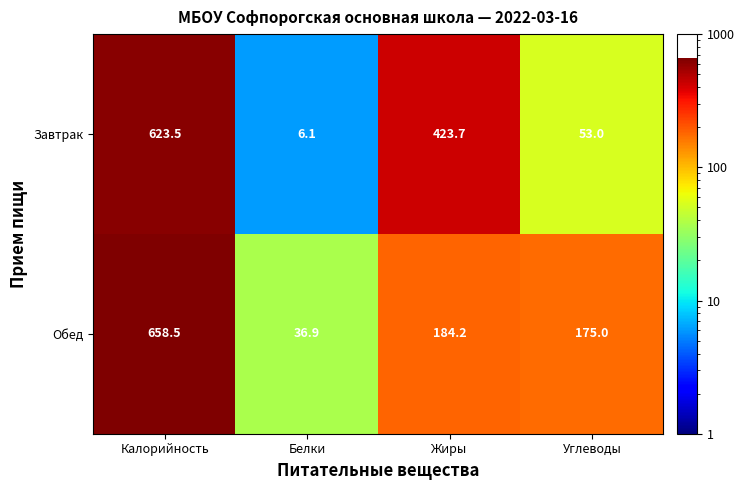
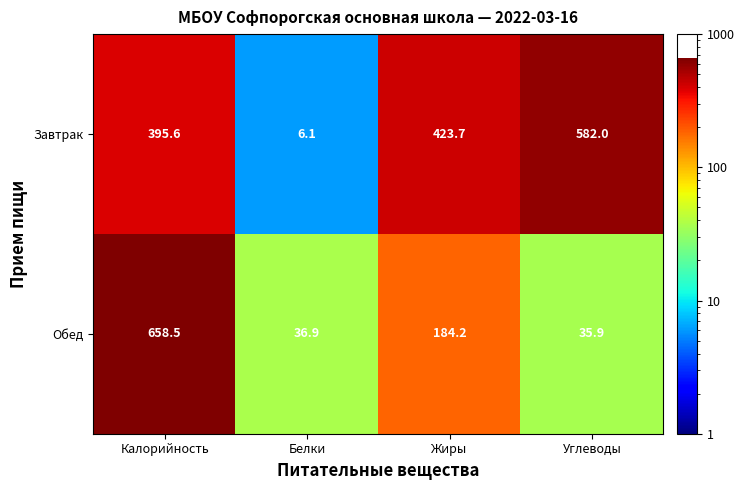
  {
    "Завтрак": {
-     "Калорийность": 623.5,
+     "Калорийность": 395.6,
      "Белки": 6.1,
      "Жиры": 423.7,
-     "Углеводы": 53.0
+     "Углеводы": 582.0
    },
    "Обед": {
      "Калорийность": 658.5,
      "Белки": 36.9,
      "Жиры": 184.2,
-     "Углеводы": 175.0
+     "Углеводы": 35.9
    }
  }
